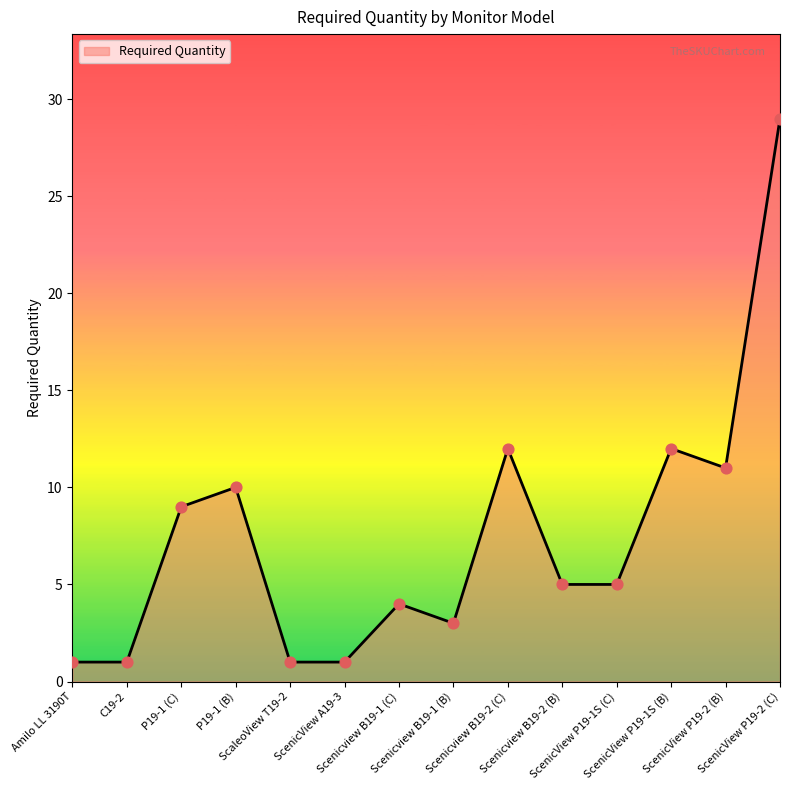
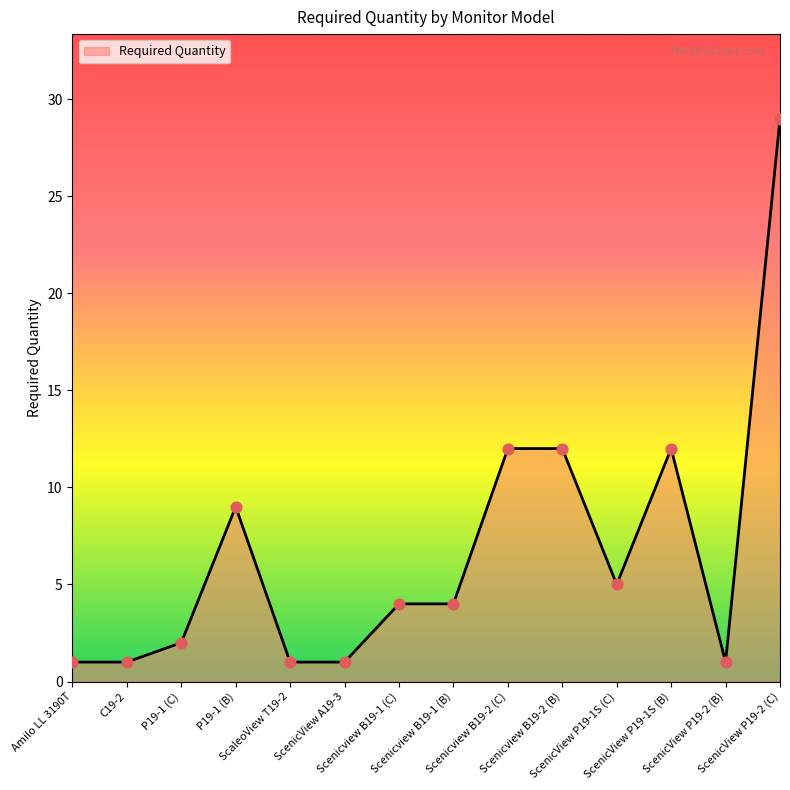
  {
    "Amilo LL 3190T": 1,
    "C19-2": 1,
-   "P19-1 (C)": 9,
-   "P19-1 (B)": 10,
+   "P19-1 (C)": 2,
+   "P19-1 (B)": 9,
    "ScaleoView T19-2": 1,
    "ScenicView A19-3": 1,
    "Scenicview B19-1 (C)": 4,
-   "Scenicview B19-1 (B)": 3,
+   "Scenicview B19-1 (B)": 4,
    "Scenicview B19-2 (C)": 12,
-   "Scenicview B19-2 (B)": 5,
+   "Scenicview B19-2 (B)": 12,
    "ScenicView P19-1S (C)": 5,
    "ScenicView P19-1S (B)": 12,
-   "ScenicView P19-2 (B)": 11,
+   "ScenicView P19-2 (B)": 1,
    "ScenicView P19-2 (C)": 29
  }
